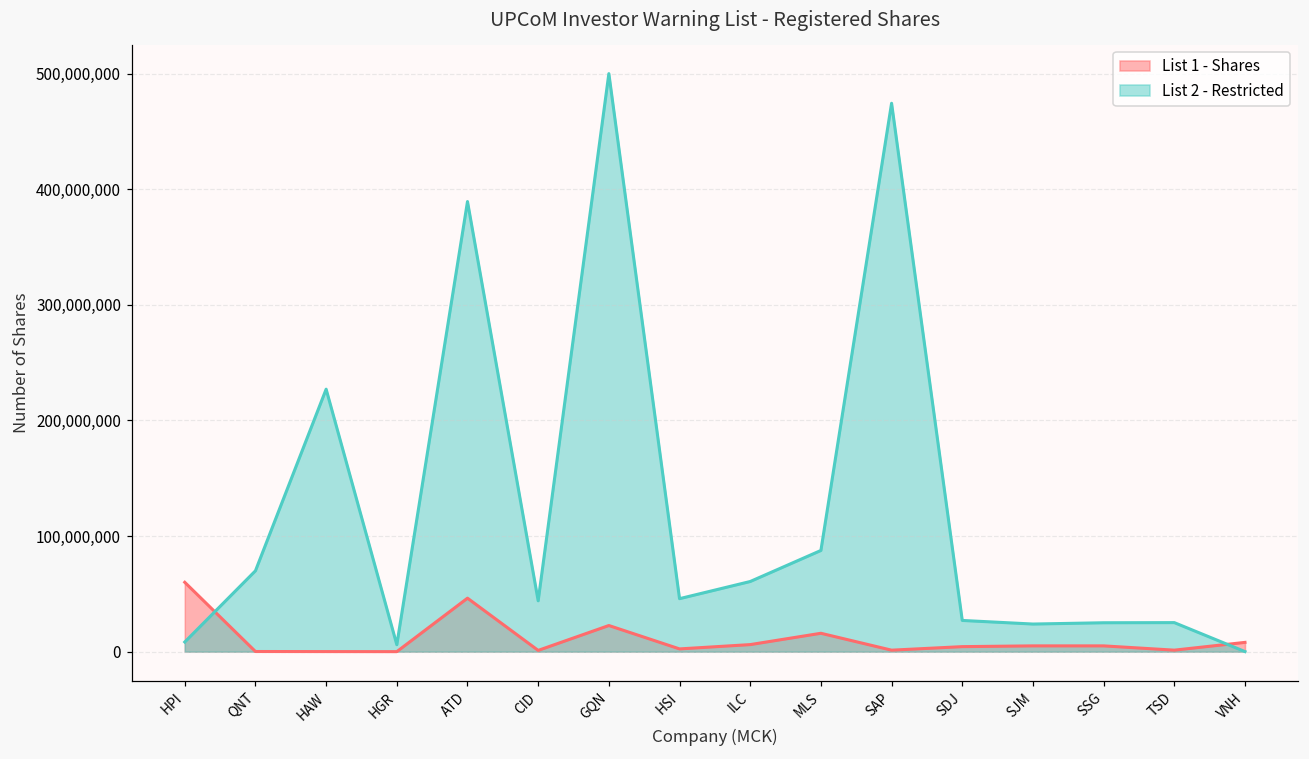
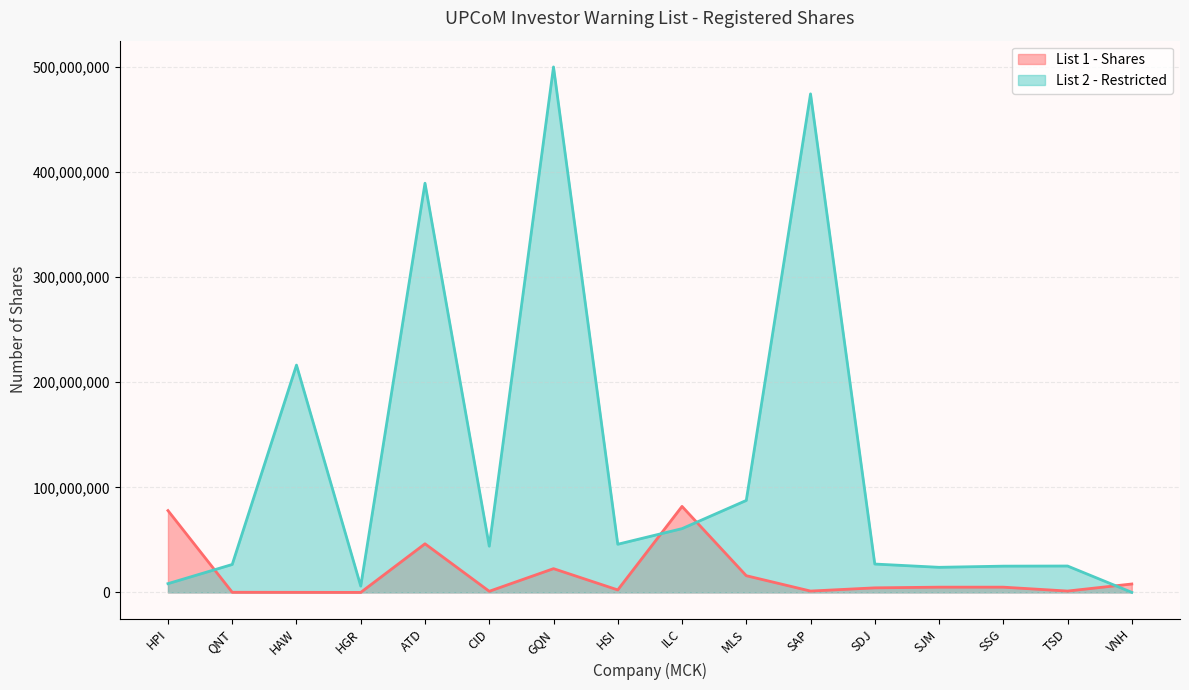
  {
    "List 1 - Shares": {
-     "HPI": "60,000,000",
+     "HPI": "78,000,000",
      "QNT": "0",
      "HAW": "0",
      "HGR": "0",
      "ATD": "46,000,000",
      "CID": "1,000,000",
      "GQN": "23,000,000",
      "HSI": "2,000,000",
-     "ILC": "6,000,000",
+     "ILC": "82,000,000",
      "MLS": "16,000,000",
      "SAP": "1,000,000",
      "SDJ": "4,000,000",
      "SJM": "5,000,000",
      "SSG": "5,000,000",
      "TSD": "1,000,000",
      "VNH": "8,000,000"
    },
    "List 2 - Restricted": {
      "HPI": "8,000,000",
-     "QNT": "70,000,000",
-     "HAW": "227,000,000",
+     "QNT": "27,000,000",
+     "HAW": "216,000,000",
      "HGR": "6,000,000",
      "ATD": "389,000,000",
      "CID": "44,000,000",
      "GQN": "500,000,000",
      "HSI": "46,000,000",
      "ILC": "61,000,000",
      "MLS": "88,000,000",
      "SAP": "474,000,000",
      "SDJ": "27,000,000",
      "SJM": "24,000,000",
      "SSG": "25,000,000",
      "TSD": "25,000,000",
      "VNH": "0"
    }
  }
